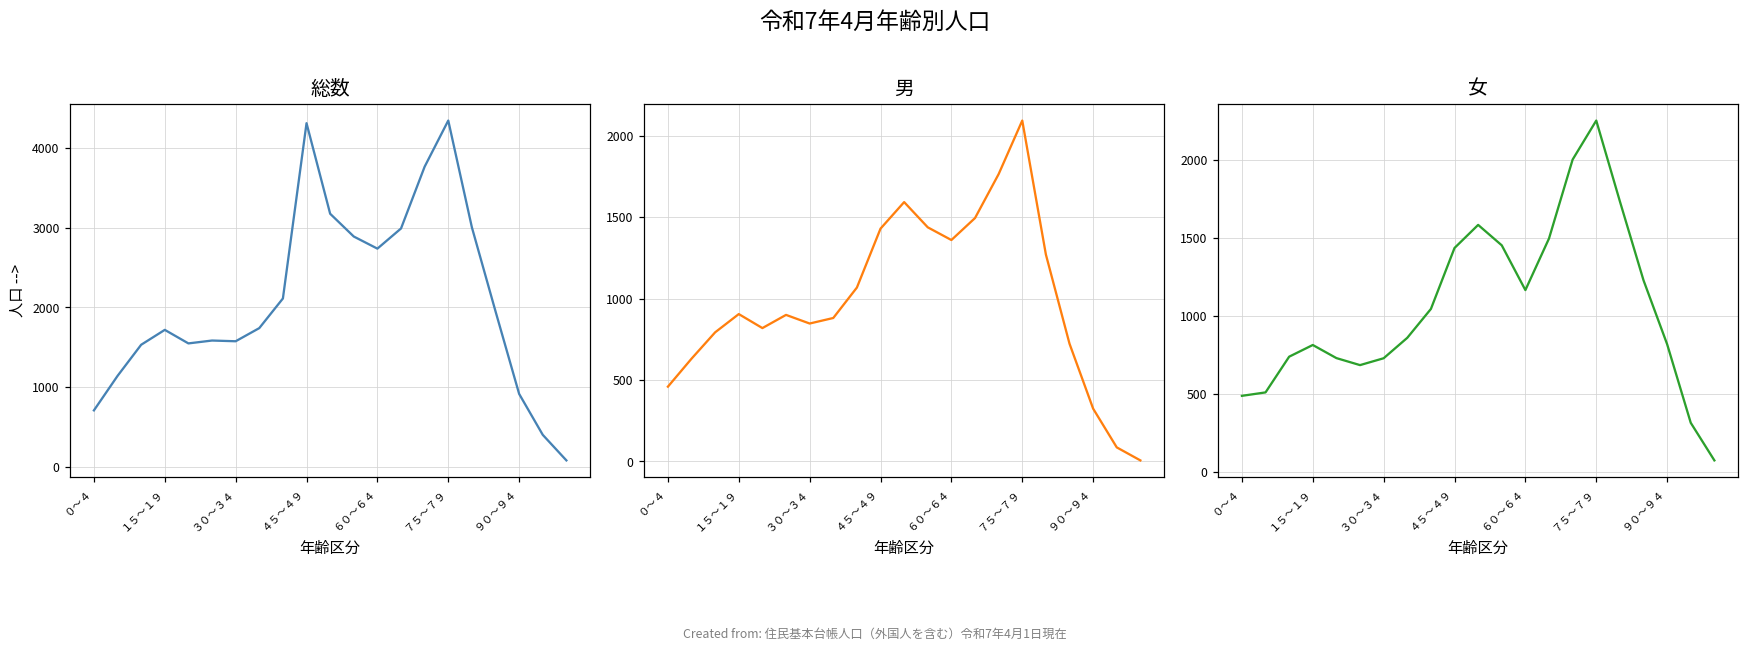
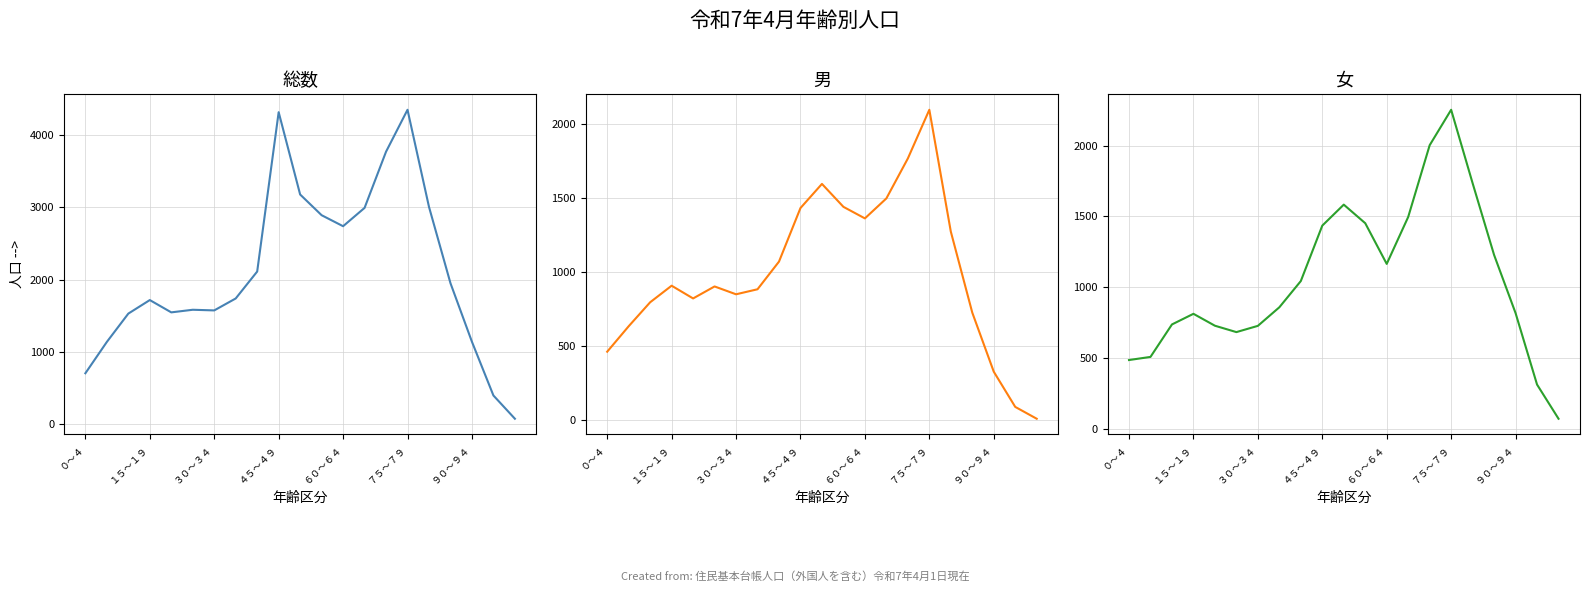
  {
    "総数": {
      "０～４": 700,
      "１５～１９": 1700,
      "３０～３４": 1600,
      "４５～４９": 4300,
      "６０～６４": 2700,
      "７５～７９": 4300,
-     "９０～９４": 900
+     "９０～９４": 1100
    },
    "男": {
      "０～４": 460,
      "１５～１９": 910,
      "３０～３４": 850,
      "４５～４９": 1430,
      "６０～６４": 1360,
      "７５～７９": 2090,
      "９０～９４": 320
    },
    "女": {
      "０～４": 490,
      "１５～１９": 810,
      "３０～３４": 730,
      "４５～４９": 1440,
      "６０～６４": 1170,
      "７５～７９": 2250,
      "９０～９４": 820
    }
  }
